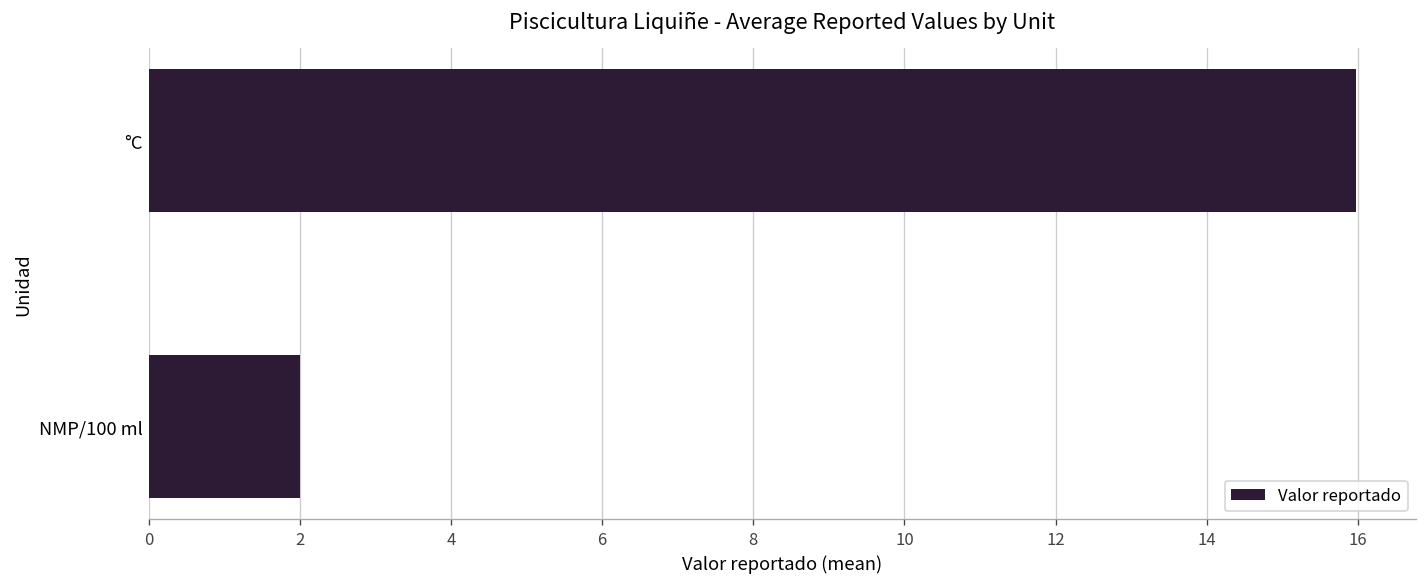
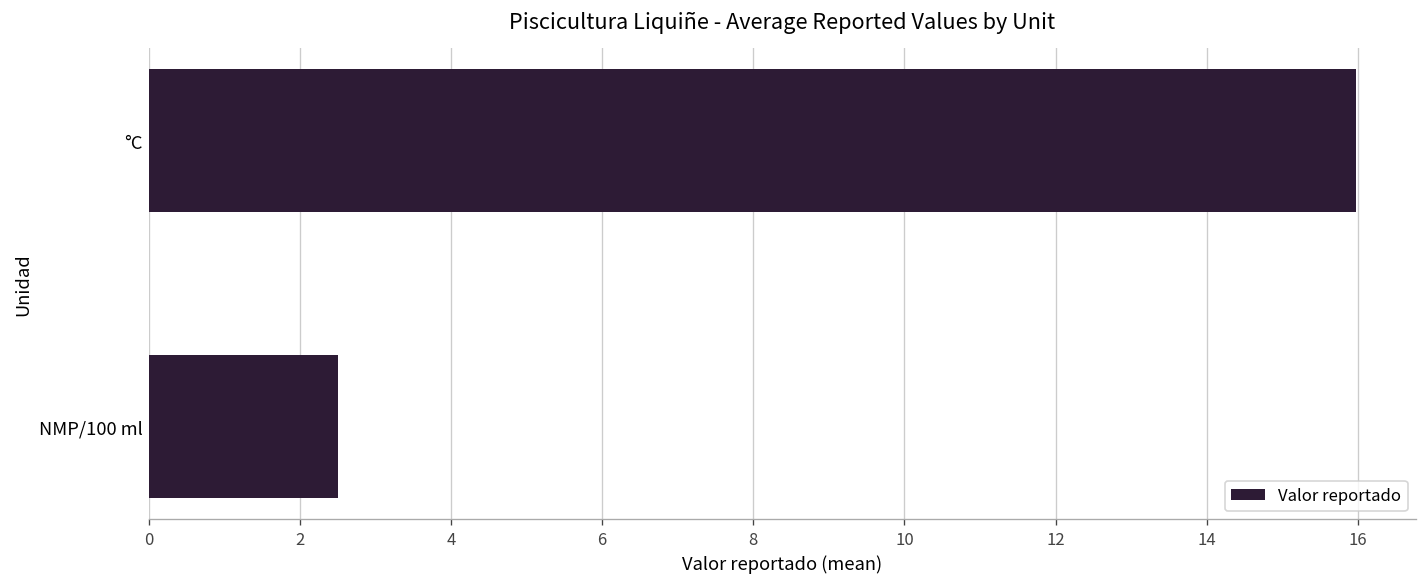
  {
    "°C": 16.0,
-   "NMP/100 ml": 2.0
+   "NMP/100 ml": 2.5
  }
